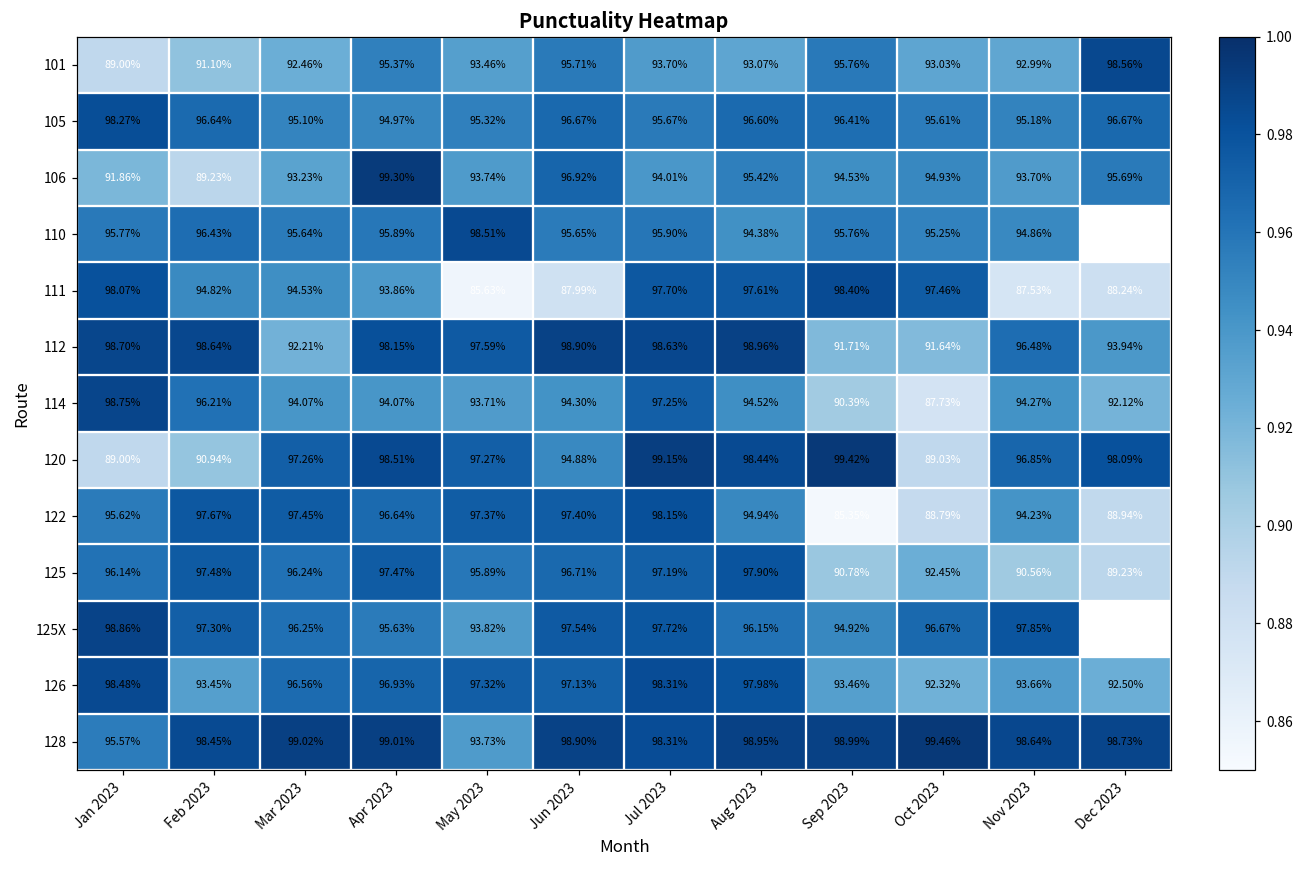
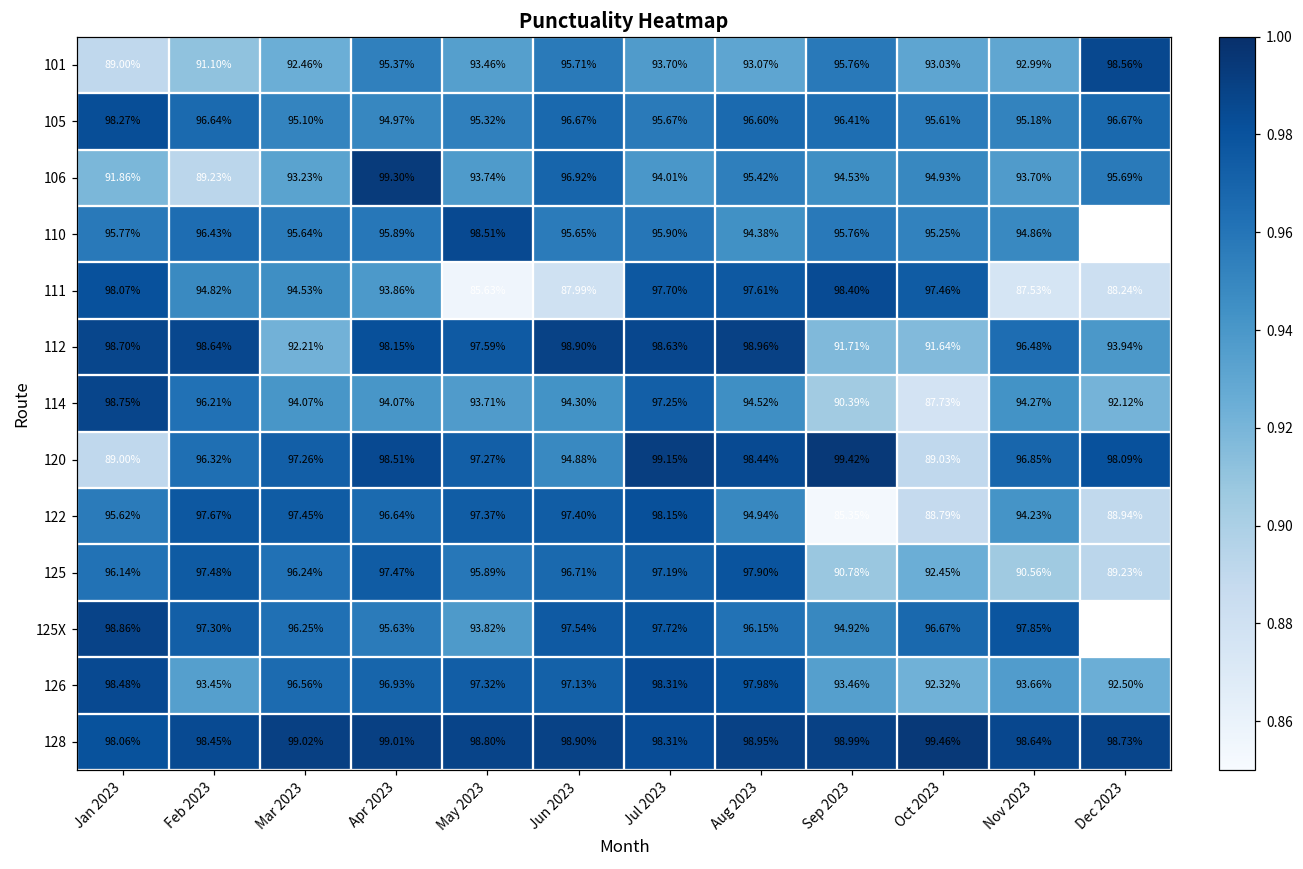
  {
    "101": {
      "Jan 2023": "89.00%",
      "Feb 2023": "91.10%",
      "Mar 2023": "92.46%",
      "Apr 2023": "95.37%",
      "May 2023": "93.46%",
      "Jun 2023": "95.71%",
      "Jul 2023": "93.70%",
      "Aug 2023": "93.07%",
      "Sep 2023": "95.76%",
      "Oct 2023": "93.03%",
      "Nov 2023": "92.99%",
      "Dec 2023": "98.56%"
    },
    "105": {
      "Jan 2023": "98.27%",
      "Feb 2023": "96.64%",
      "Mar 2023": "95.10%",
      "Apr 2023": "94.97%",
      "May 2023": "95.32%",
      "Jun 2023": "96.67%",
      "Jul 2023": "95.67%",
      "Aug 2023": "96.60%",
      "Sep 2023": "96.41%",
      "Oct 2023": "95.61%",
      "Nov 2023": "95.18%",
      "Dec 2023": "96.67%"
    },
    "106": {
      "Jan 2023": "91.86%",
      "Feb 2023": "89.23%",
      "Mar 2023": "93.23%",
      "Apr 2023": "99.30%",
      "May 2023": "93.74%",
      "Jun 2023": "96.92%",
      "Jul 2023": "94.01%",
      "Aug 2023": "95.42%",
      "Sep 2023": "94.53%",
      "Oct 2023": "94.93%",
      "Nov 2023": "93.70%",
      "Dec 2023": "95.69%"
    },
    "110": {
      "Jan 2023": "95.77%",
      "Feb 2023": "96.43%",
      "Mar 2023": "95.64%",
      "Apr 2023": "95.89%",
      "May 2023": "98.51%",
      "Jun 2023": "95.65%",
      "Jul 2023": "95.90%",
      "Aug 2023": "94.38%",
      "Sep 2023": "95.76%",
      "Oct 2023": "95.25%",
      "Nov 2023": "94.86%"
    },
    "111": {
      "Jan 2023": "98.07%",
      "Feb 2023": "94.82%",
      "Mar 2023": "94.53%",
      "Apr 2023": "93.86%",
      "Jun 2023": "87.99%",
      "Jul 2023": "97.70%",
      "Aug 2023": "97.61%",
      "Sep 2023": "98.40%",
      "Oct 2023": "97.46%",
      "Dec 2023": "88.24%"
    },
    "112": {
      "Jan 2023": "98.70%",
      "Feb 2023": "98.64%",
      "Mar 2023": "92.21%",
      "Apr 2023": "98.15%",
      "May 2023": "97.59%",
      "Jun 2023": "98.90%",
      "Jul 2023": "98.63%",
      "Aug 2023": "98.96%",
      "Sep 2023": "91.71%",
      "Oct 2023": "91.64%",
      "Nov 2023": "96.48%",
      "Dec 2023": "93.94%"
    },
    "114": {
      "Jan 2023": "98.75%",
      "Feb 2023": "96.21%",
      "Mar 2023": "94.07%",
      "Apr 2023": "94.07%",
      "May 2023": "93.71%",
      "Jun 2023": "94.30%",
      "Jul 2023": "97.25%",
      "Aug 2023": "94.52%",
      "Sep 2023": "90.39%",
      "Nov 2023": "94.27%",
      "Dec 2023": "92.12%"
    },
    "120": {
      "Jan 2023": "89.00%",
-     "Feb 2023": "90.94%",
+     "Feb 2023": "96.32%",
      "Mar 2023": "97.26%",
      "Apr 2023": "98.51%",
      "May 2023": "97.27%",
      "Jun 2023": "94.88%",
      "Jul 2023": "99.15%",
      "Aug 2023": "98.44%",
      "Sep 2023": "99.42%",
      "Oct 2023": "89.03%",
      "Nov 2023": "96.85%",
      "Dec 2023": "98.09%"
    },
    "122": {
      "Jan 2023": "95.62%",
      "Feb 2023": "97.67%",
      "Mar 2023": "97.45%",
      "Apr 2023": "96.64%",
      "May 2023": "97.37%",
      "Jun 2023": "97.40%",
      "Jul 2023": "98.15%",
      "Aug 2023": "94.94%",
      "Oct 2023": "88.79%",
      "Nov 2023": "94.23%",
      "Dec 2023": "88.94%"
    },
    "125": {
      "Jan 2023": "96.14%",
      "Feb 2023": "97.48%",
      "Mar 2023": "96.24%",
      "Apr 2023": "97.47%",
      "May 2023": "95.89%",
      "Jun 2023": "96.71%",
      "Jul 2023": "97.19%",
      "Aug 2023": "97.90%",
      "Sep 2023": "90.78%",
      "Oct 2023": "92.45%",
      "Nov 2023": "90.56%",
      "Dec 2023": "89.23%"
    },
    "125X": {
      "Jan 2023": "98.86%",
      "Feb 2023": "97.30%",
      "Mar 2023": "96.25%",
      "Apr 2023": "95.63%",
      "May 2023": "93.82%",
      "Jun 2023": "97.54%",
      "Jul 2023": "97.72%",
      "Aug 2023": "96.15%",
      "Sep 2023": "94.92%",
      "Oct 2023": "96.67%",
      "Nov 2023": "97.85%"
    },
    "126": {
      "Jan 2023": "98.48%",
      "Feb 2023": "93.45%",
      "Mar 2023": "96.56%",
      "Apr 2023": "96.93%",
      "May 2023": "97.32%",
      "Jun 2023": "97.13%",
      "Jul 2023": "98.31%",
      "Aug 2023": "97.98%",
      "Sep 2023": "93.46%",
      "Oct 2023": "92.32%",
      "Nov 2023": "93.66%",
      "Dec 2023": "92.50%"
    },
    "128": {
-     "Jan 2023": "95.57%",
+     "Jan 2023": "98.06%",
      "Feb 2023": "98.45%",
      "Mar 2023": "99.02%",
      "Apr 2023": "99.01%",
-     "May 2023": "93.73%",
+     "May 2023": "98.80%",
      "Jun 2023": "98.90%",
      "Jul 2023": "98.31%",
      "Aug 2023": "98.95%",
      "Sep 2023": "98.99%",
      "Oct 2023": "99.46%",
      "Nov 2023": "98.64%",
      "Dec 2023": "98.73%"
    }
  }
